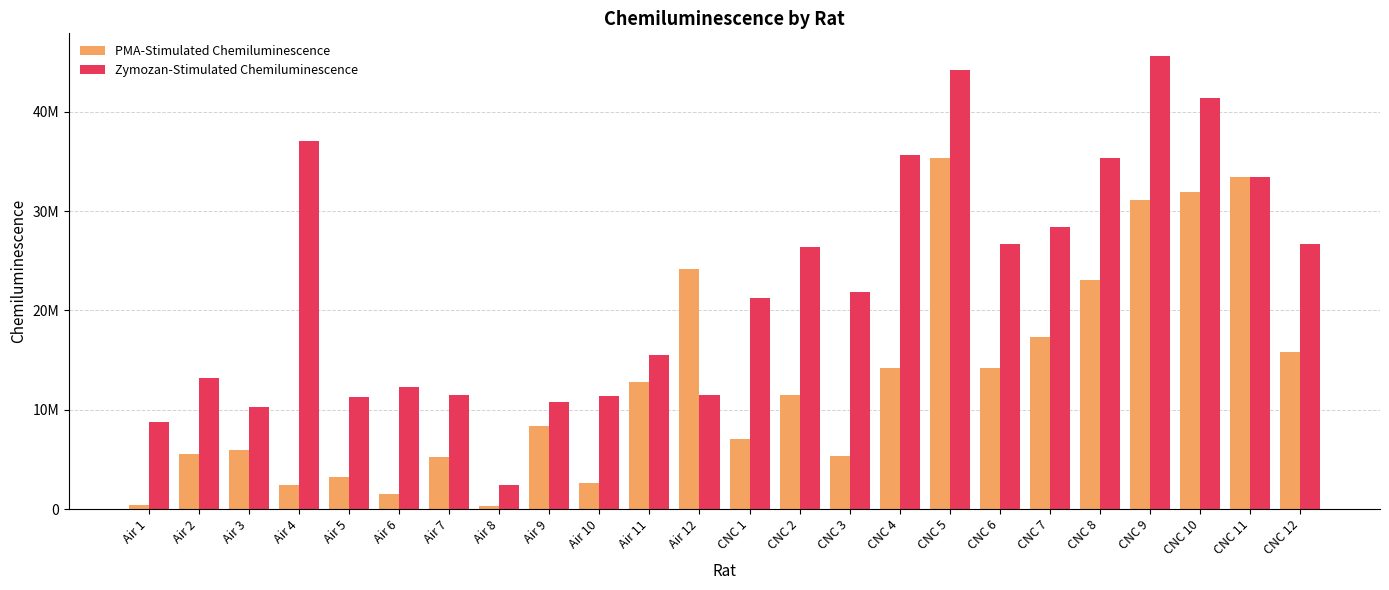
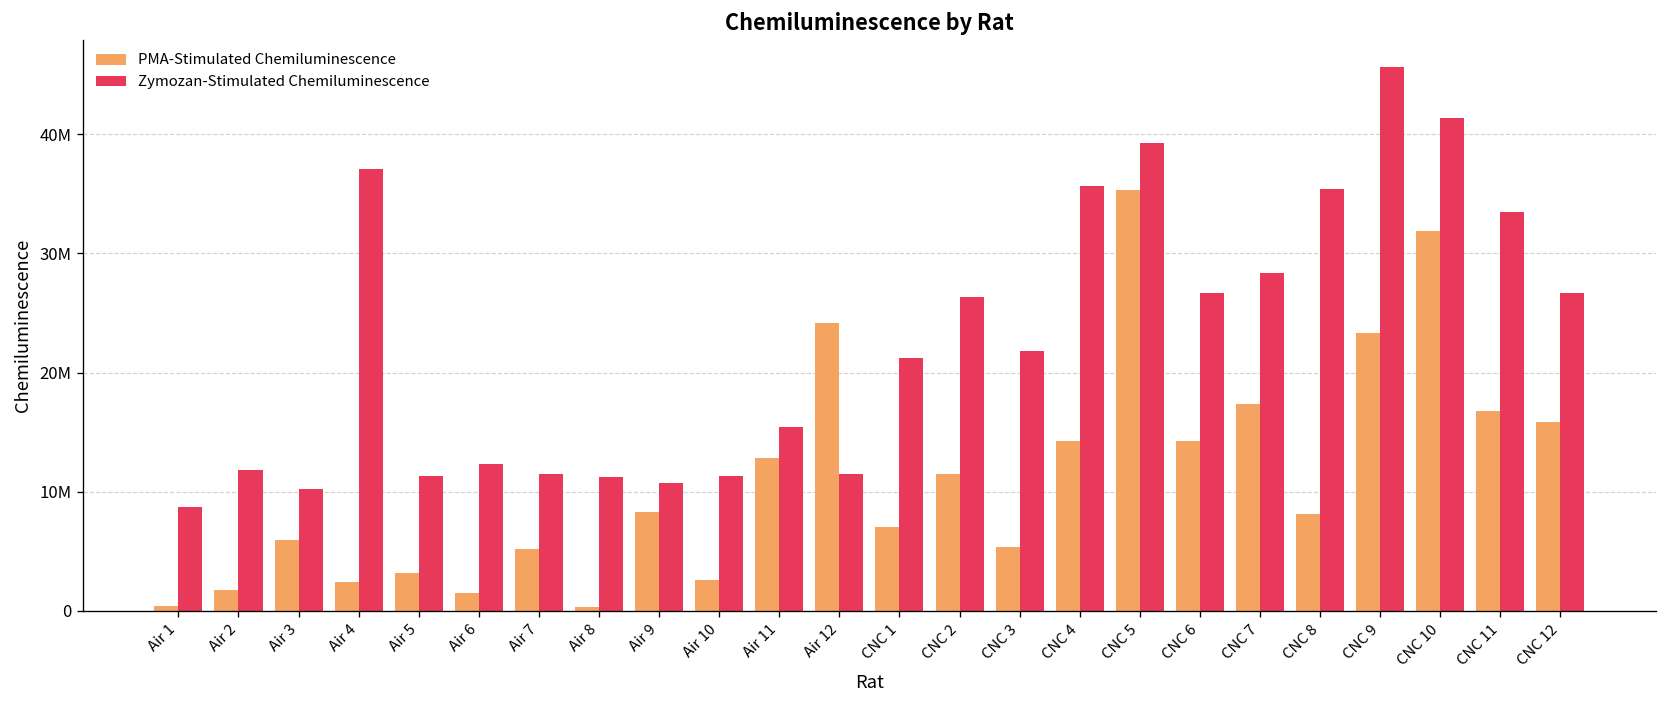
  {
    "PMA-Stimulated Chemiluminescence": {
      "Air 1": 0,
-     "Air 2": 6000000,
+     "Air 2": 2000000,
      "Air 3": 6000000,
      "Air 4": 2000000,
      "Air 5": 3000000,
      "Air 6": 2000000,
      "Air 7": 5000000,
      "Air 8": 0,
      "Air 9": 8000000,
      "Air 10": 3000000,
      "Air 11": 13000000,
      "Air 12": 24000000,
      "CNC 1": 7000000,
      "CNC 2": 11000000,
      "CNC 3": 5000000,
      "CNC 4": 14000000,
      "CNC 5": 35000000,
      "CNC 6": 14000000,
      "CNC 7": 17000000,
-     "CNC 8": 23000000,
-     "CNC 9": 31000000,
+     "CNC 8": 8000000,
+     "CNC 9": 23000000,
      "CNC 10": 32000000,
-     "CNC 11": 33000000,
+     "CNC 11": 17000000,
      "CNC 12": 16000000
    },
    "Zymozan-Stimulated Chemiluminescence": {
      "Air 1": 9000000,
-     "Air 2": 13000000,
+     "Air 2": 12000000,
      "Air 3": 10000000,
      "Air 4": 37000000,
      "Air 5": 11000000,
      "Air 6": 12000000,
      "Air 7": 12000000,
-     "Air 8": 2000000,
+     "Air 8": 11000000,
      "Air 9": 11000000,
      "Air 10": 11000000,
      "Air 11": 15000000,
      "Air 12": 12000000,
      "CNC 1": 21000000,
      "CNC 2": 26000000,
      "CNC 3": 22000000,
      "CNC 4": 36000000,
-     "CNC 5": 44000000,
+     "CNC 5": 39000000,
      "CNC 6": 27000000,
      "CNC 7": 28000000,
      "CNC 8": 35000000,
      "CNC 9": 46000000,
      "CNC 10": 41000000,
      "CNC 11": 33000000,
      "CNC 12": 27000000
    }
  }
